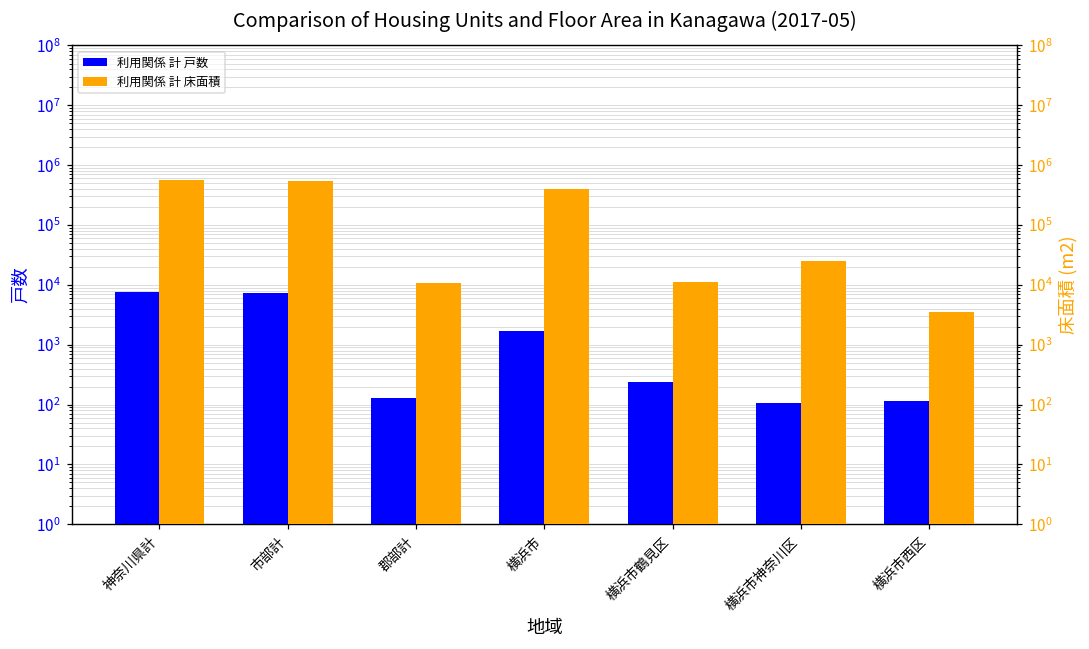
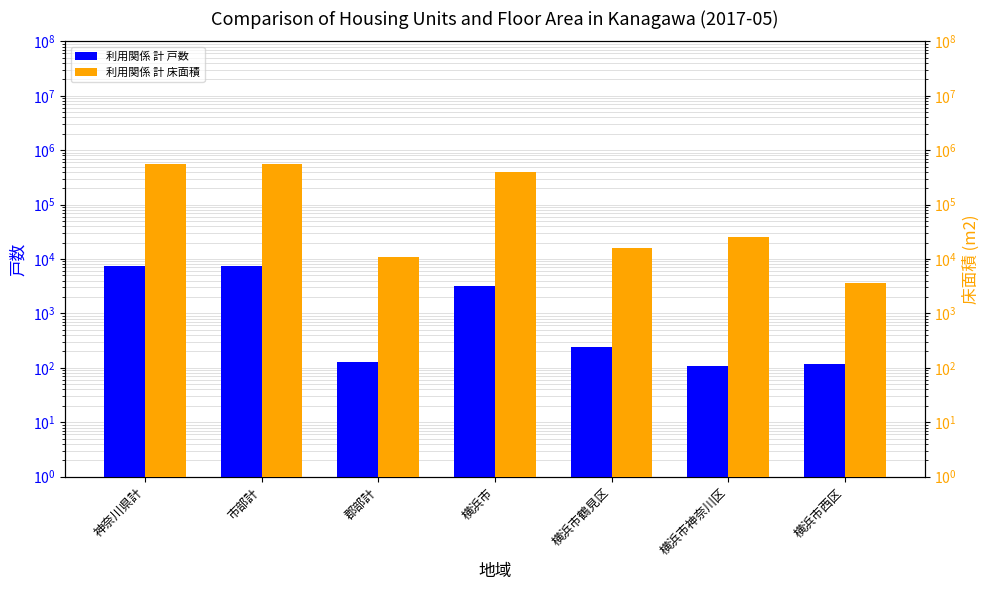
  {
    "利用関係 計 戸数": {
      "神奈川県計": 8000,
      "市部計": 7000,
      "郡部計": 130,
-     "横浜市": 1700,
+     "横浜市": 3000,
      "横浜市鶴見区": 200,
      "横浜市神奈川区": 110,
      "横浜市西区": 120
    },
    "利用関係 計 床面積": {
      "神奈川県計": 600000,
      "市部計": 600000,
      "郡部計": 11000,
      "横浜市": 400000,
-     "横浜市鶴見区": 11000,
+     "横浜市鶴見区": 16000,
      "横浜市神奈川区": 20000,
      "横浜市西区": 4000
    }
  }
